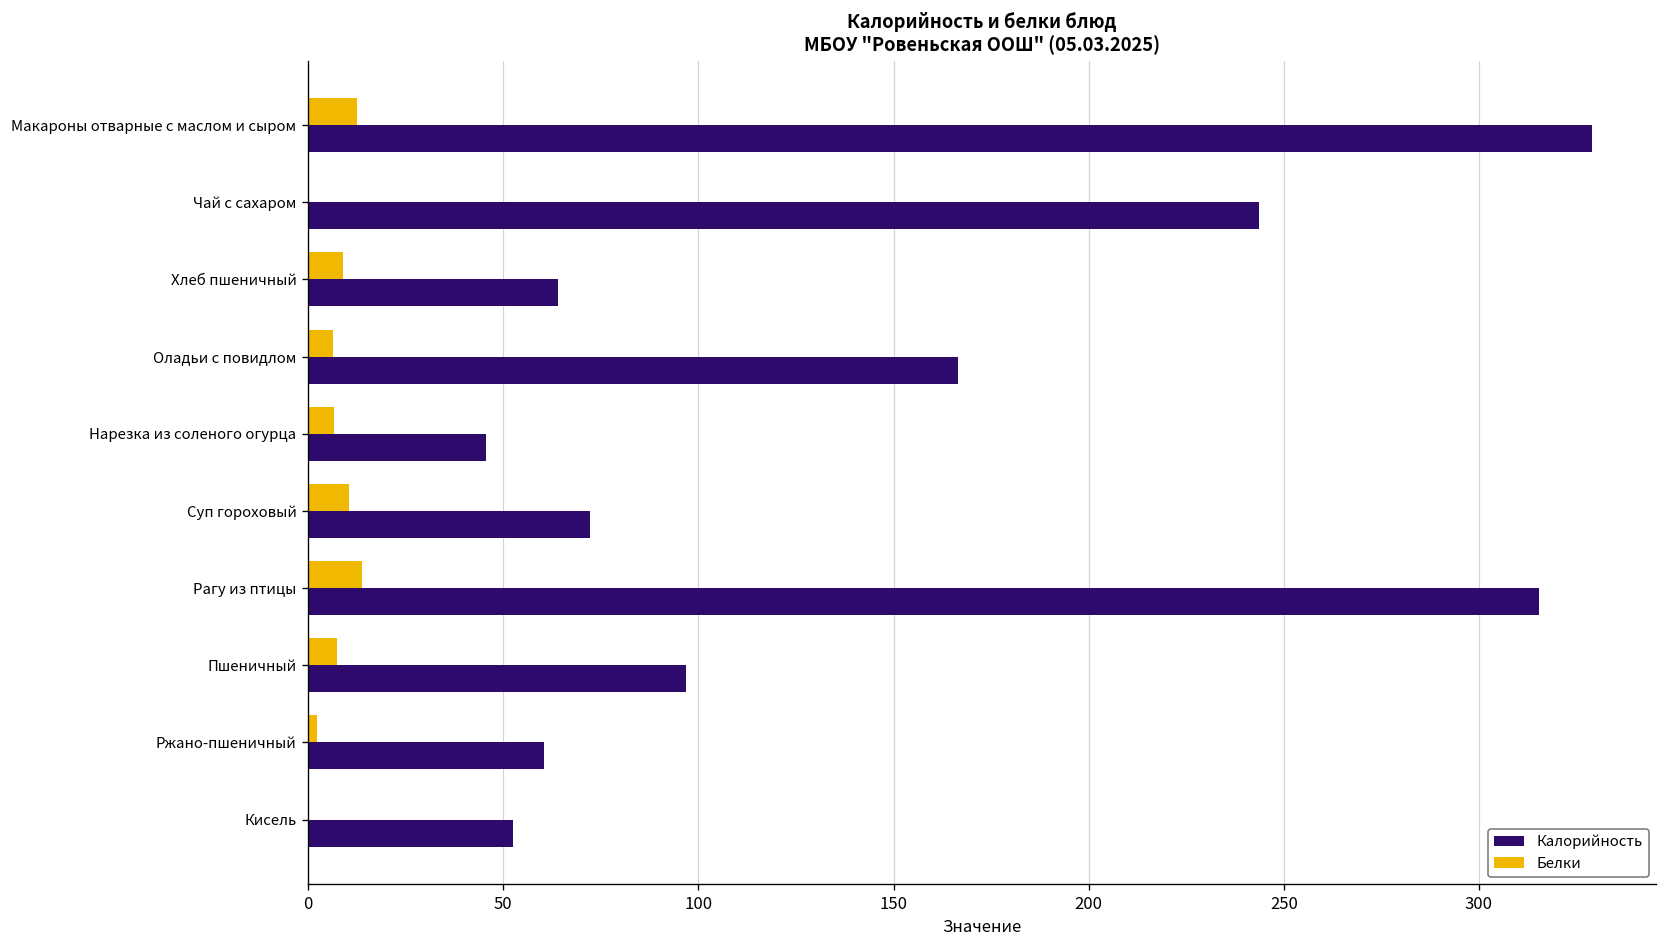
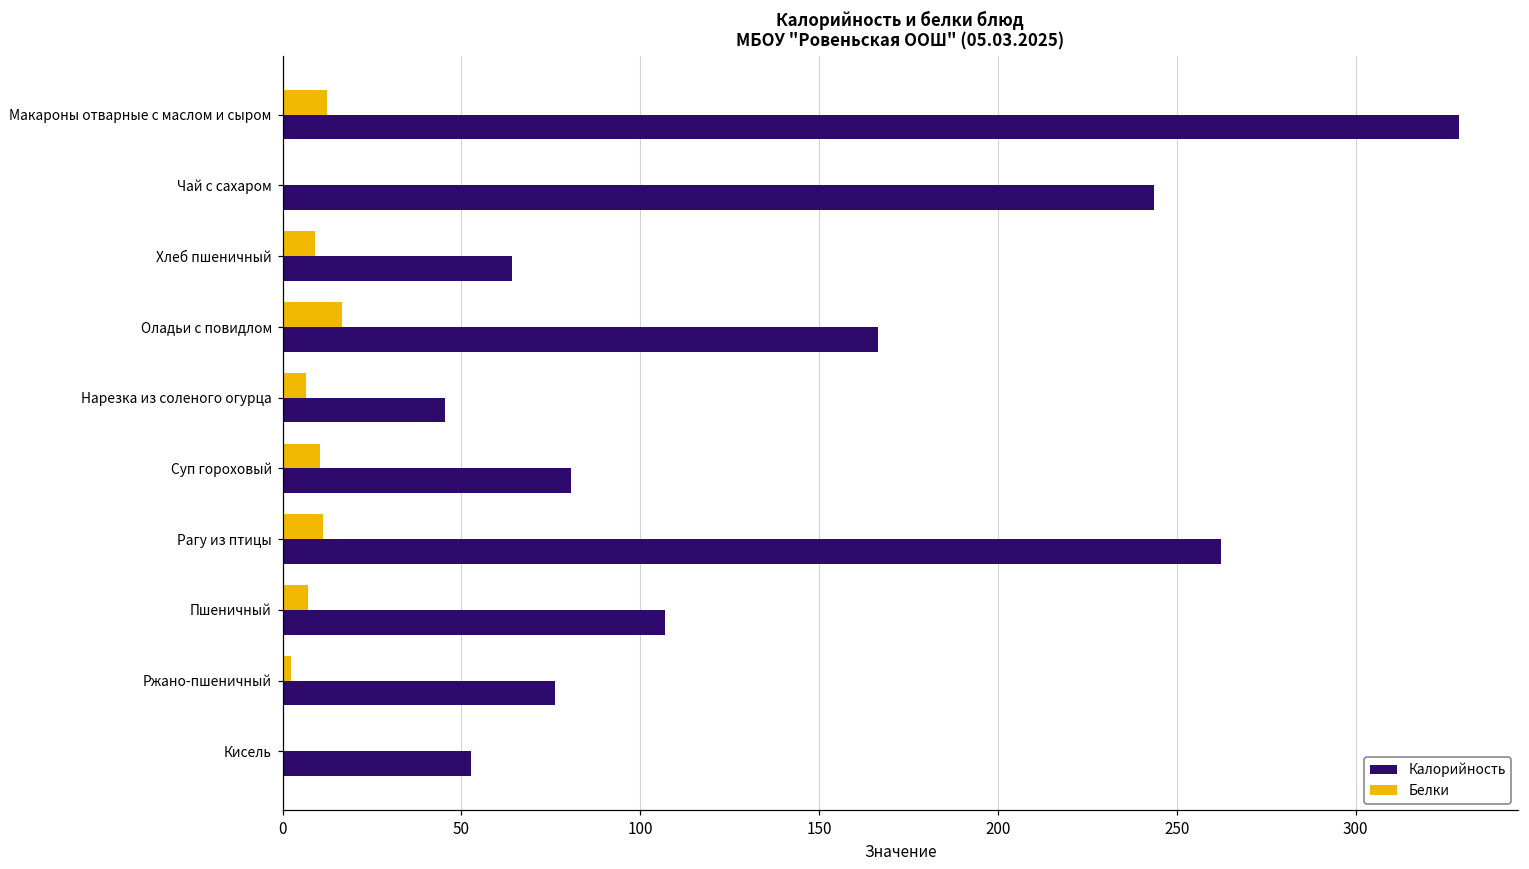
  {
    "Калорийность": {
      "Макароны отварные с маслом и сыром": 329,
      "Чай с сахаром": 244,
      "Хлеб пшеничный": 64,
      "Оладьи с повидлом": 166,
      "Нарезка из соленого огурца": 46,
-     "Суп гороховый": 72,
-     "Рагу из птицы": 315,
-     "Пшеничный": 97,
-     "Ржано-пшеничный": 60,
+     "Суп гороховый": 81,
+     "Рагу из птицы": 262,
+     "Пшеничный": 107,
+     "Ржано-пшеничный": 76,
      "Кисель": 53
    },
    "Белки": {
      "Макароны отварные с маслом и сыром": 12,
      "Хлеб пшеничный": 9,
-     "Оладьи с повидлом": 6,
+     "Оладьи с повидлом": 17,
      "Нарезка из соленого огурца": 7,
      "Суп гороховый": 11,
-     "Рагу из птицы": 14,
+     "Рагу из птицы": 11,
      "Пшеничный": 7,
      "Ржано-пшеничный": 2,
      "Кисель": 0
    }
  }
